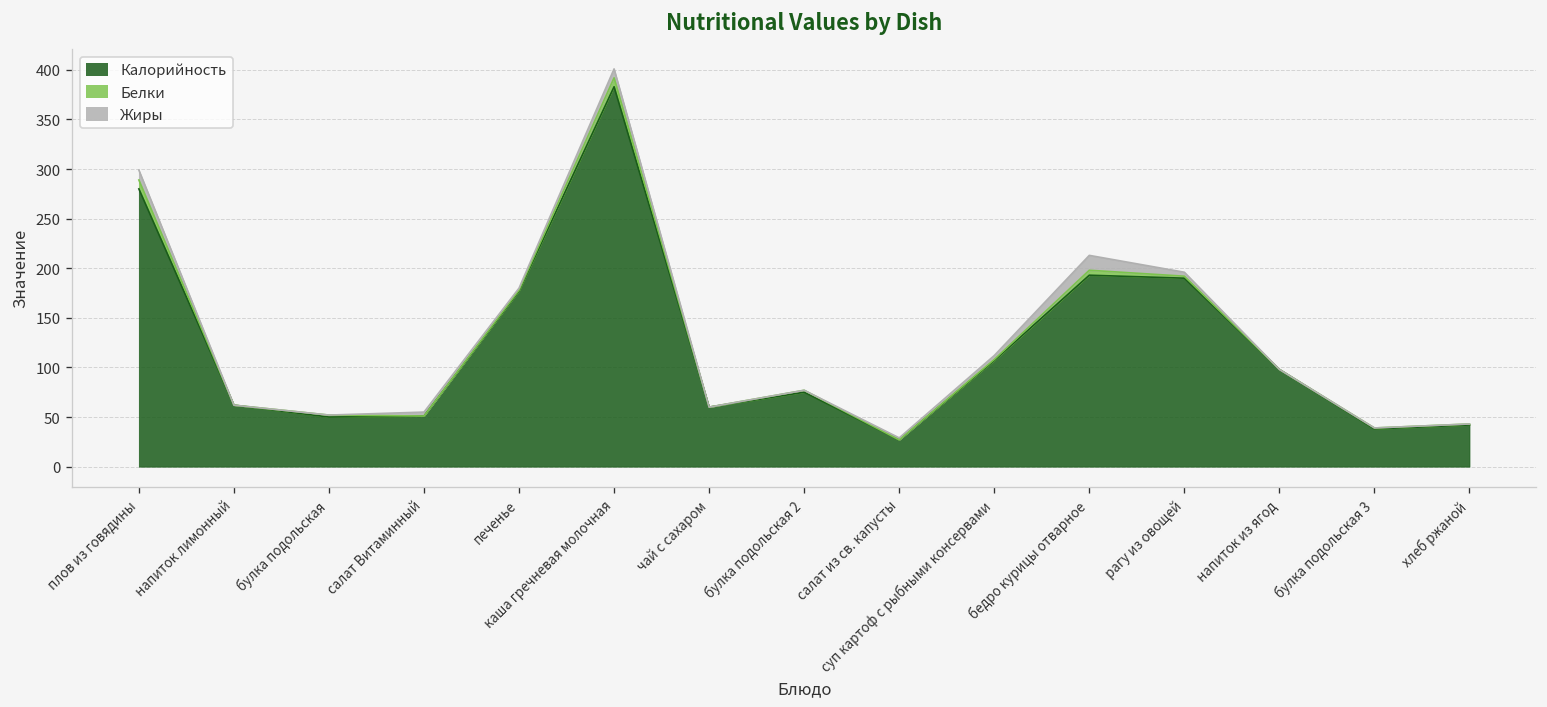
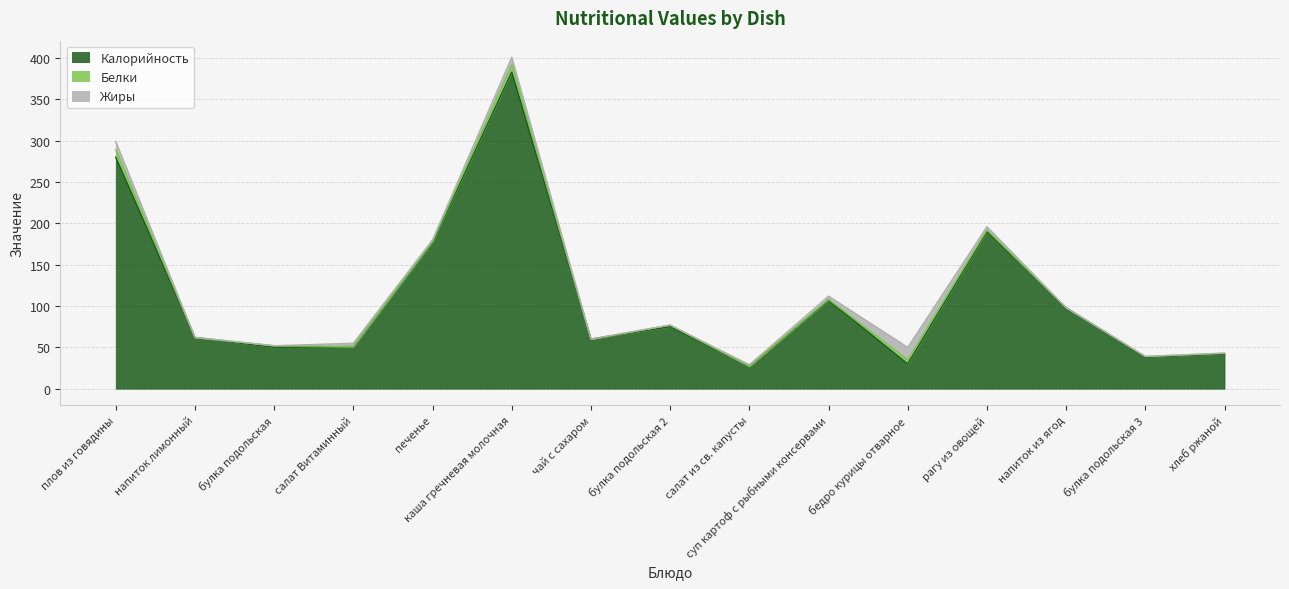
  {
    "Калорийность": {
      "плов из говядины": 280,
      "каша гречневая молочная": 380,
-     "бедро курицы отварное": 190
+     "бедро курицы отварное": 30
    },
    "Белки": {
      "плов из говядины": 10,
      "каша гречневая молочная": 10,
      "бедро курицы отварное": 10
    },
    "Жиры": {
      "плов из говядины": 10,
      "салат Витаминный": 0,
      "каша гречневая молочная": 10,
      "суп картоф с рыбными консервами": 0,
      "бедро курицы отварное": 20,
      "рагу из овощей": 0
    }
  }
